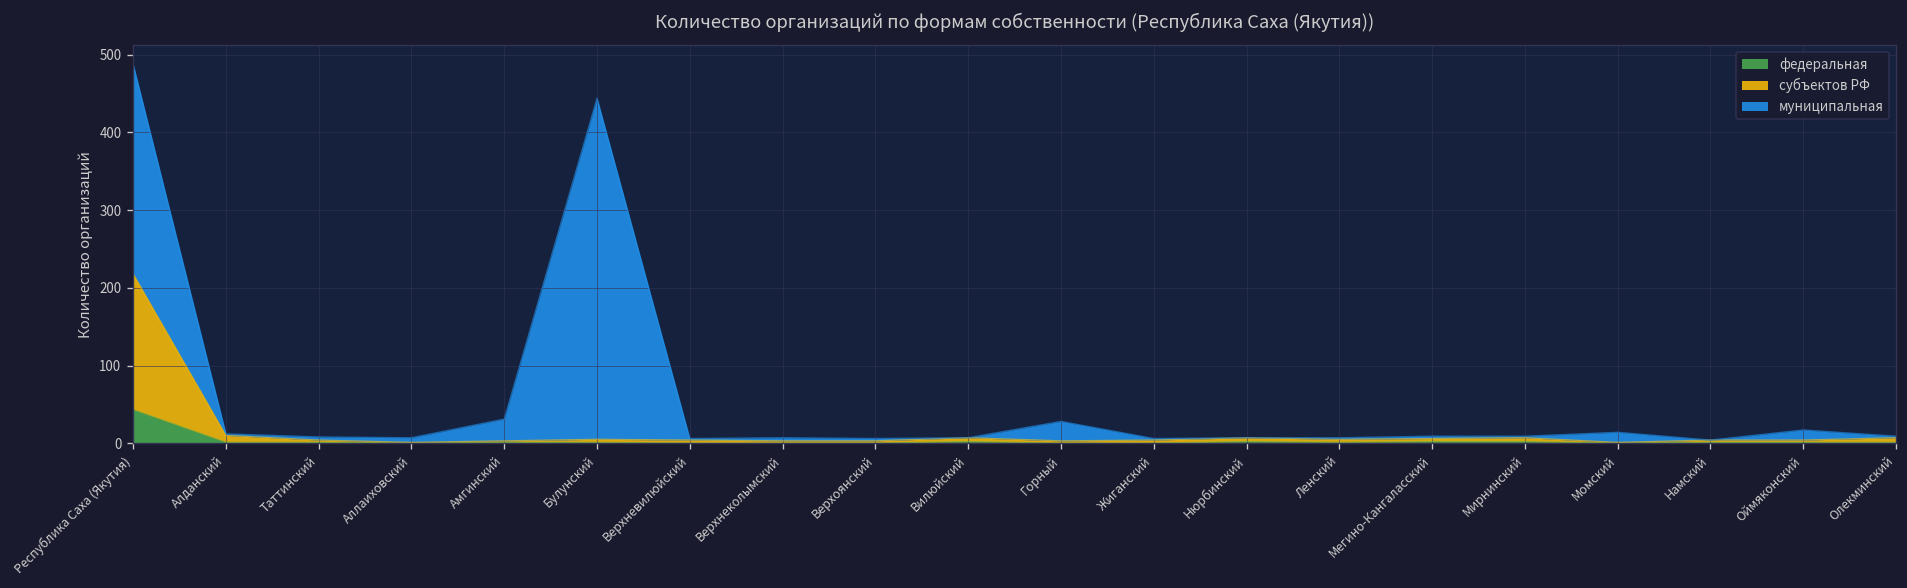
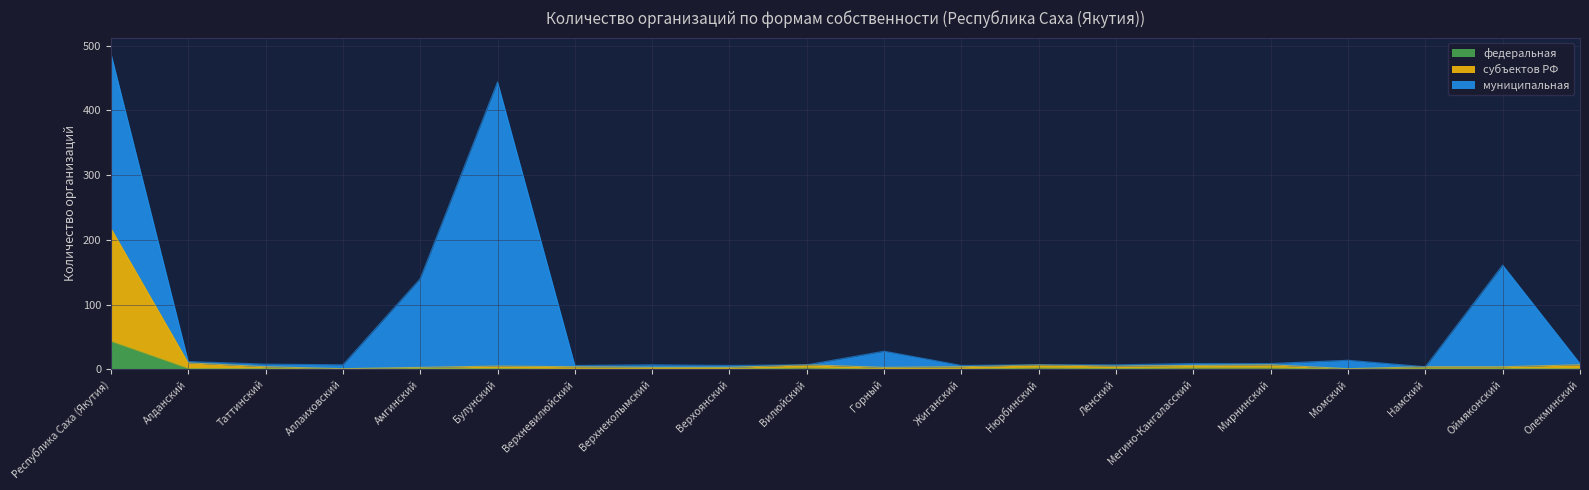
  {
    "федеральная": {
      "Республика Саха (Якутия)": 40,
      "Алданский": 0,
      "Булунский": 0,
      "Верхневилюйский": 0,
      "Вилюйский": 0,
      "Жиганский": 0,
      "Нюрбинский": 0,
      "Ленский": 0,
      "Мегино-Кангаласский": 0,
      "Мирнинский": 0,
      "Олекминский": 0
    },
    "субъектов РФ": {
      "Республика Саха (Якутия)": 180,
      "Булунский": 0
    },
    "муниципальная": {
      "Республика Саха (Якутия)": 270,
      "Таттинский": 0,
      "Аллаиховский": 10,
-     "Амгинский": 30,
+     "Амгинский": 140,
      "Булунский": 440,
      "Верхнеколымский": 0,
      "Горный": 30,
      "Момский": 10,
-     "Оймяконский": 10
+     "Оймяконский": 160
    }
  }
